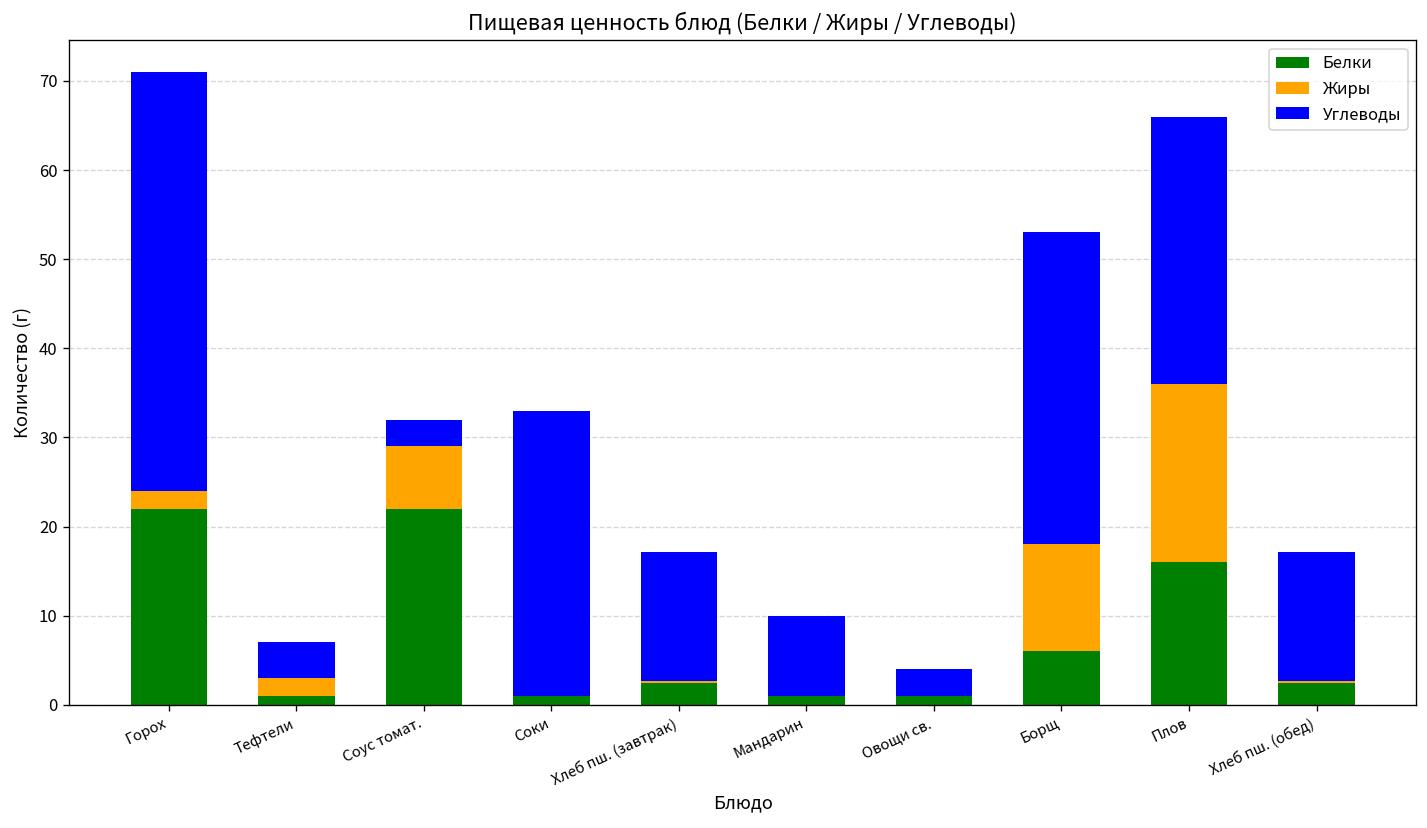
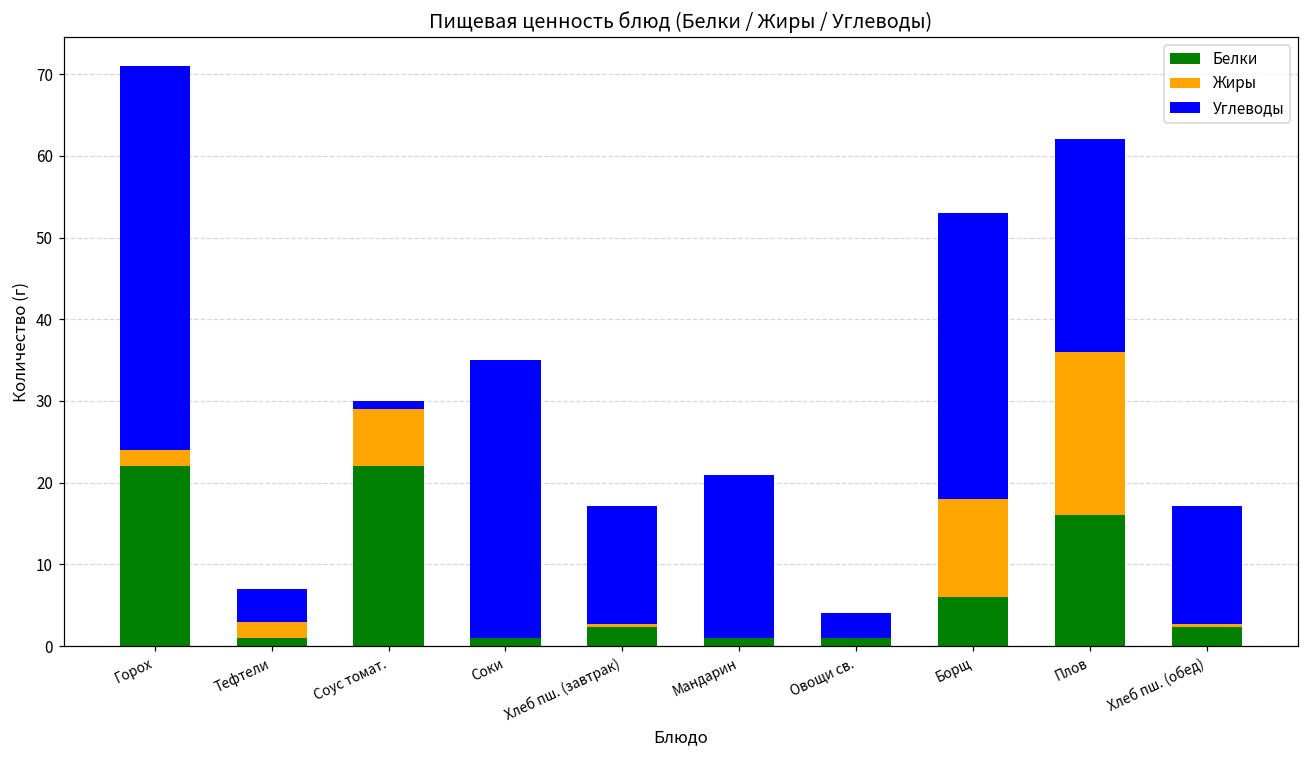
  {
    "Белки": {
      "Горох": 22,
      "Тефтели": 1,
      "Соус томат.": 22,
      "Соки": 1,
      "Хлеб пш. (завтрак)": 2,
      "Мандарин": 1,
      "Овощи св.": 1,
      "Борщ": 6,
      "Плов": 16,
      "Хлеб пш. (обед)": 2
    },
    "Жиры": {
      "Горох": 2,
      "Тефтели": 2,
      "Соус томат.": 7,
      "Соки": 0,
      "Мандарин": 0,
      "Овощи св.": 0,
      "Борщ": 12,
      "Плов": 20
    },
    "Углеводы": {
      "Горох": 47,
      "Тефтели": 4,
-     "Соус томат.": 3,
-     "Соки": 32,
+     "Соус томат.": 1,
+     "Соки": 34,
      "Хлеб пш. (завтрак)": 15,
-     "Мандарин": 9,
+     "Мандарин": 20,
      "Овощи св.": 3,
      "Борщ": 35,
-     "Плов": 30,
+     "Плов": 26,
      "Хлеб пш. (обед)": 15
    }
  }
